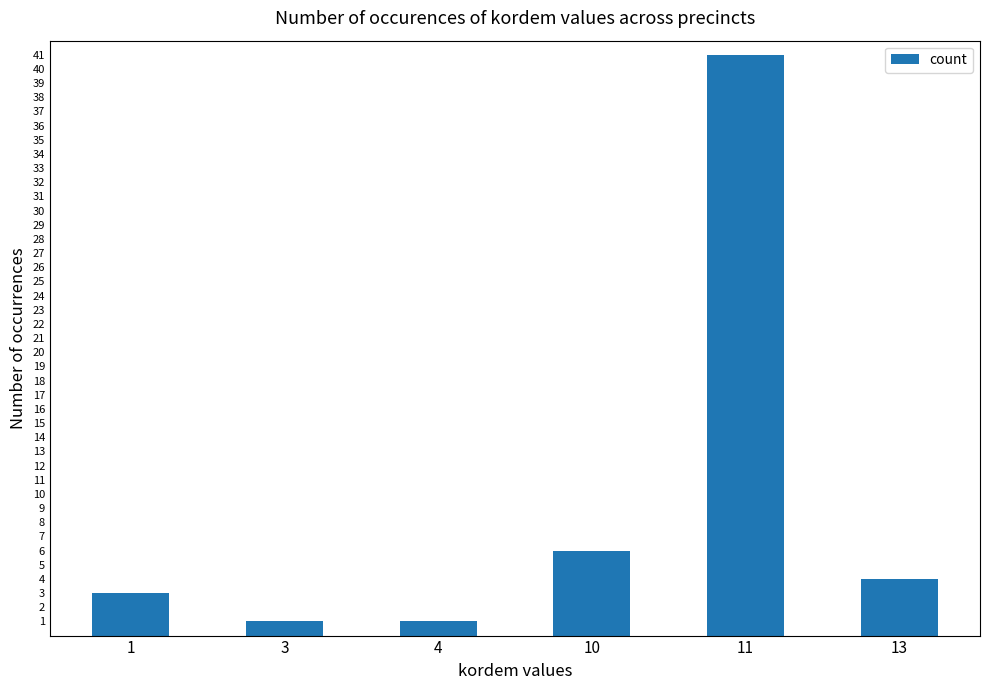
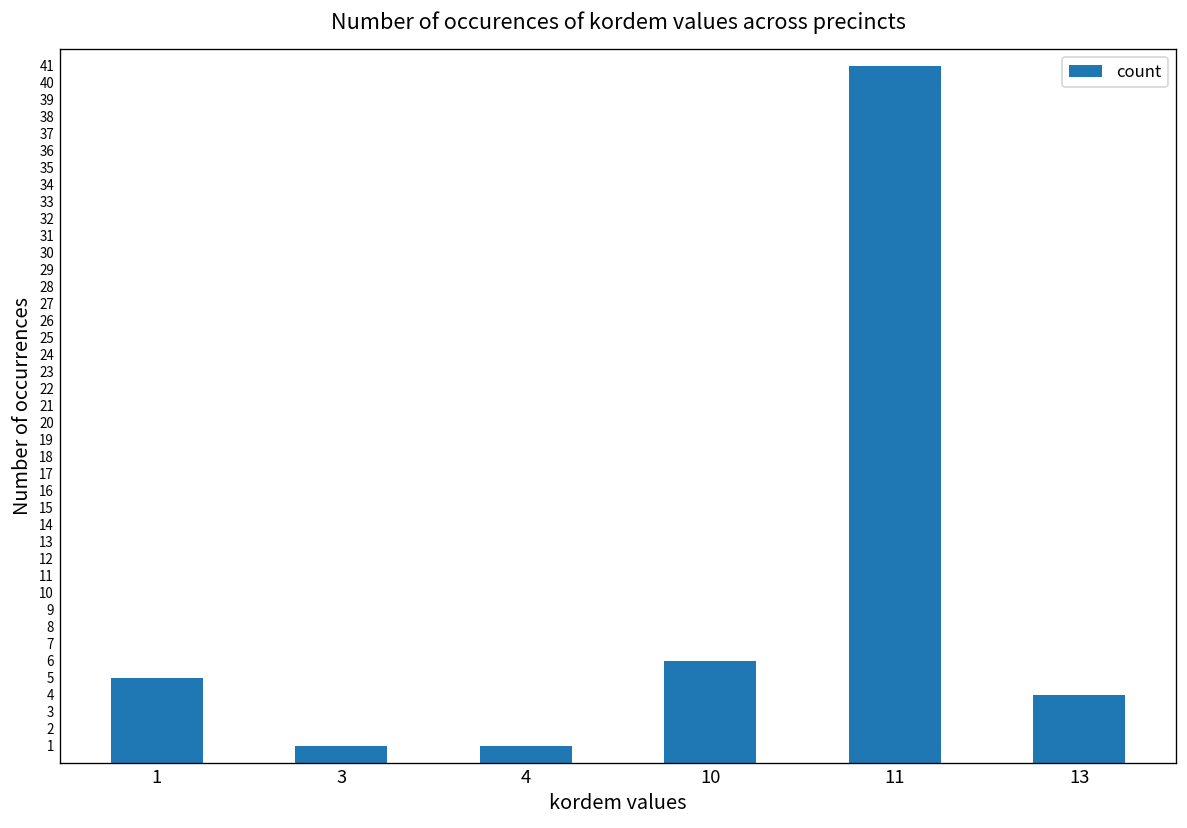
  {
-   "1": 3,
+   "1": 5,
    "3": 1,
    "4": 1,
    "10": 6,
    "11": 41,
    "13": 4
  }
